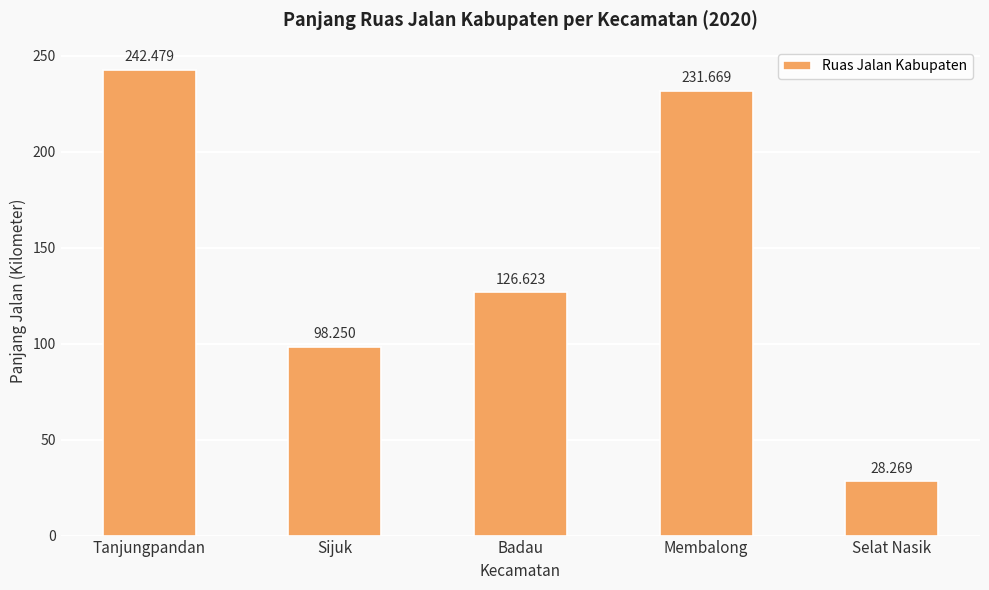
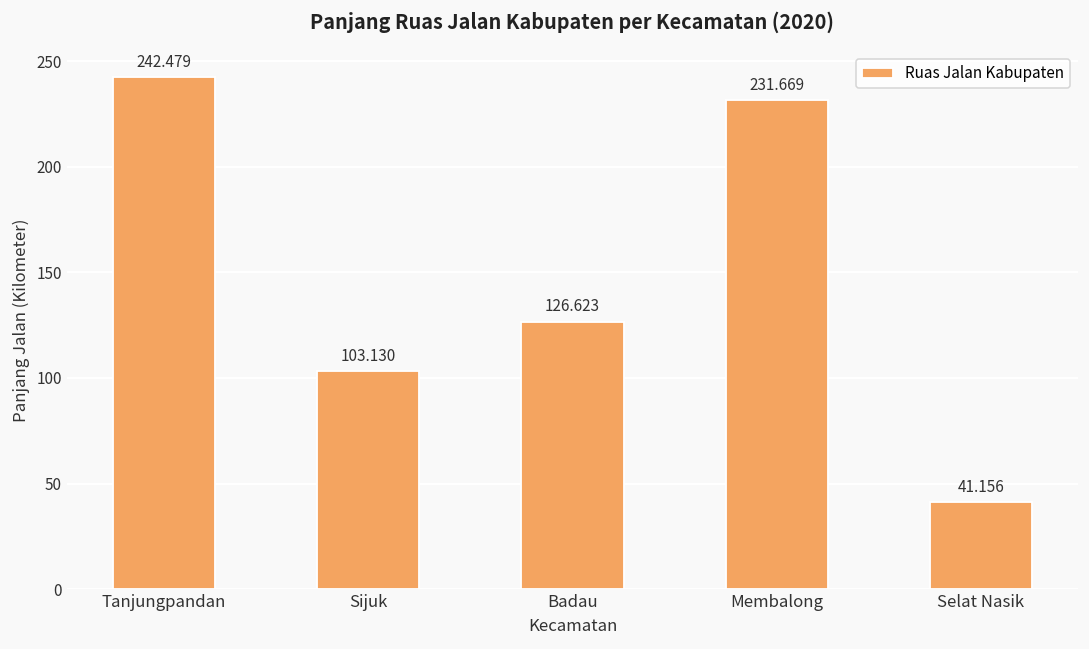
  {
    "Tanjungpandan": 242.479,
-   "Sijuk": 98.250,
+   "Sijuk": 103.130,
    "Badau": 126.623,
    "Membalong": 231.669,
-   "Selat Nasik": 28.269
+   "Selat Nasik": 41.156
  }
